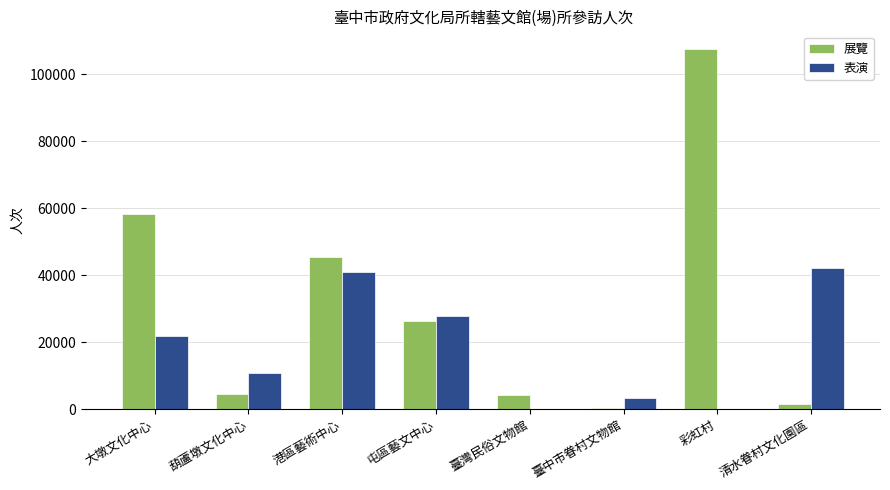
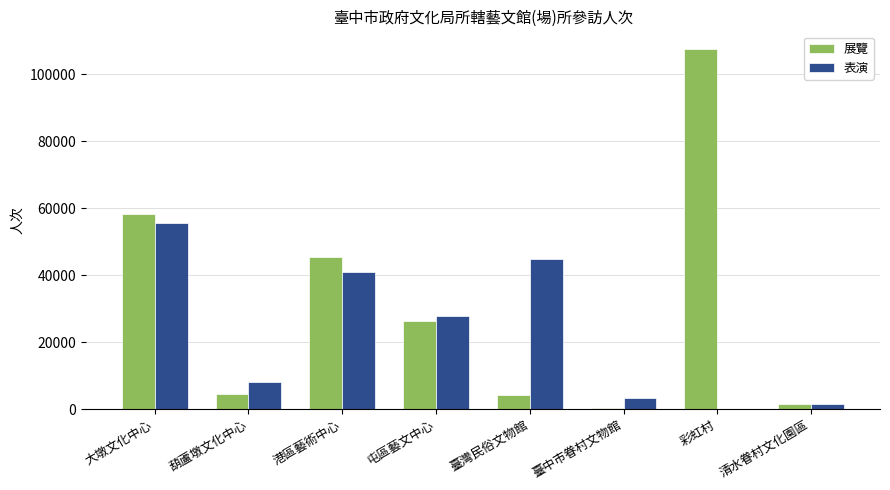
  {
    "展覽": {
      "大墩文化中心": 58000,
      "葫蘆墩文化中心": 5000,
      "港區藝術中心": 46000,
      "屯區藝文中心": 26000,
      "臺灣民俗文物館": 4000,
      "彩虹村": 108000,
      "清水眷村文化園區": 2000
    },
    "表演": {
-     "大墩文化中心": 22000,
-     "葫蘆墩文化中心": 11000,
+     "大墩文化中心": 56000,
+     "葫蘆墩文化中心": 8000,
      "港區藝術中心": 41000,
      "屯區藝文中心": 28000,
-     "臺灣民俗文物館": 0,
+     "臺灣民俗文物館": 45000,
      "臺中市眷村文物館": 3000,
      "彩虹村": 0,
-     "清水眷村文化園區": 42000
+     "清水眷村文化園區": 2000
    }
  }
